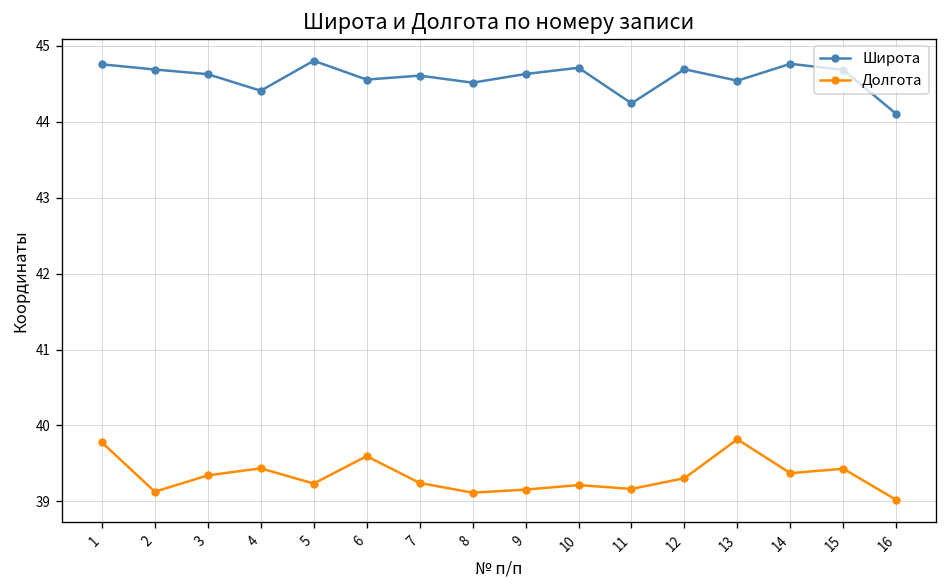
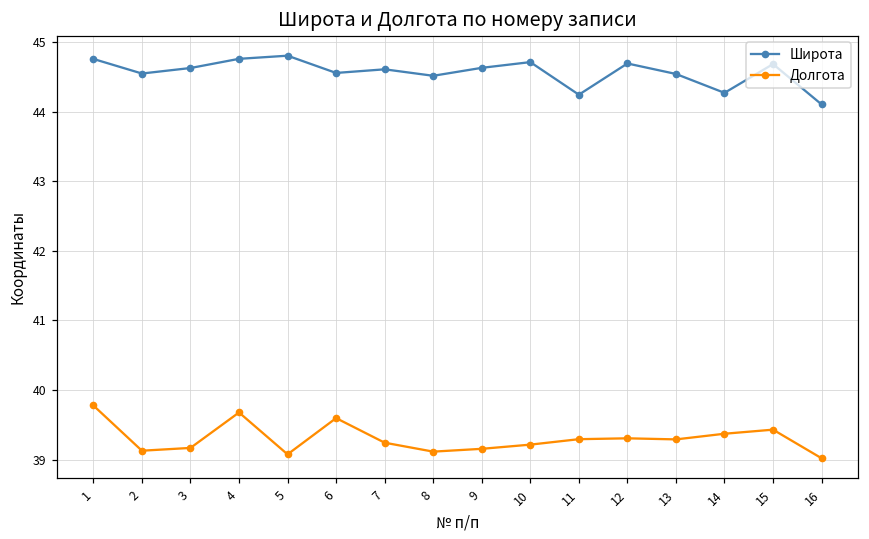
  {
    "Широта": {
      "1": 44.8,
-     "2": 44.7,
+     "2": 44.5,
      "3": 44.6,
-     "4": 44.4,
+     "4": 44.8,
      "5": 44.8,
      "6": 44.6,
      "7": 44.6,
      "8": 44.5,
      "9": 44.6,
      "10": 44.7,
      "11": 44.2,
      "12": 44.7,
      "13": 44.5,
-     "14": 44.8,
+     "14": 44.3,
      "16": 44.1
    },
    "Долгота": {
      "1": 39.8,
      "2": 39.1,
-     "3": 39.3,
-     "4": 39.4,
-     "5": 39.2,
+     "3": 39.2,
+     "4": 39.7,
+     "5": 39.1,
      "6": 39.6,
      "7": 39.2,
      "8": 39.1,
      "9": 39.2,
      "10": 39.2,
-     "11": 39.2,
+     "11": 39.3,
      "12": 39.3,
-     "13": 39.8,
+     "13": 39.3,
      "14": 39.4,
      "15": 39.4,
      "16": 39.0
    }
  }
